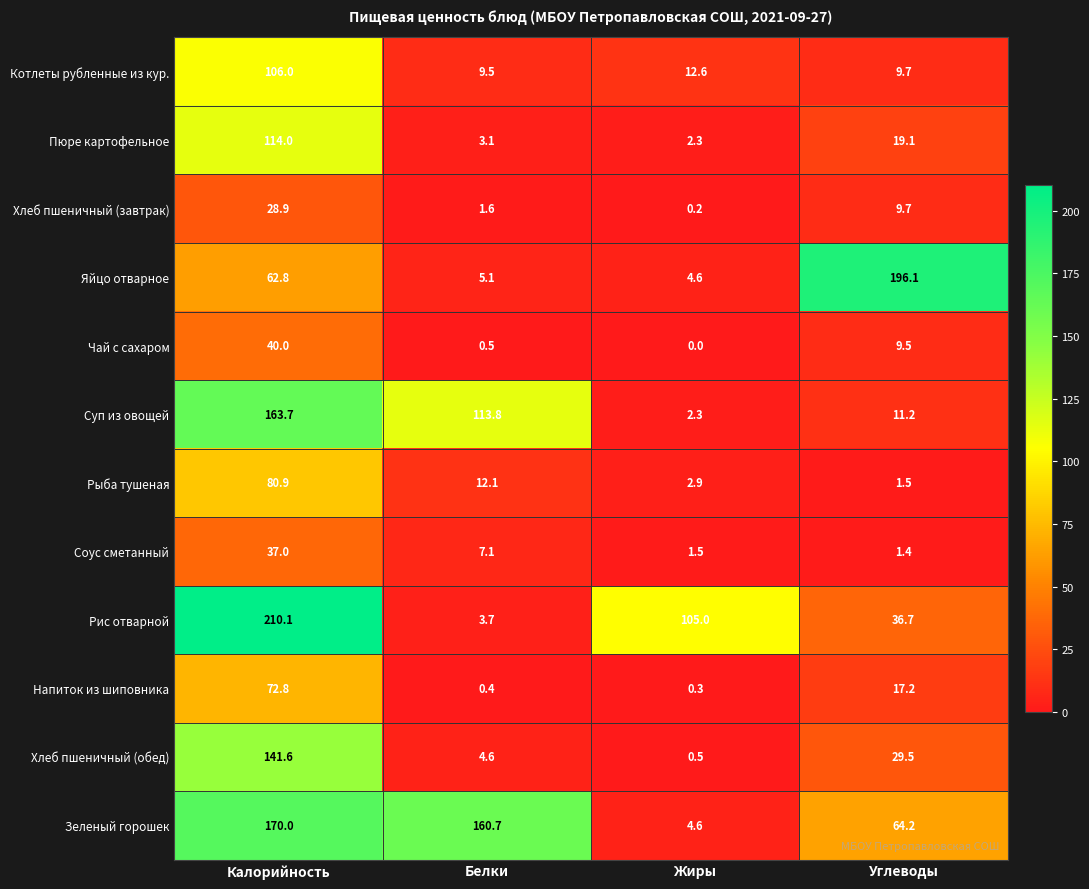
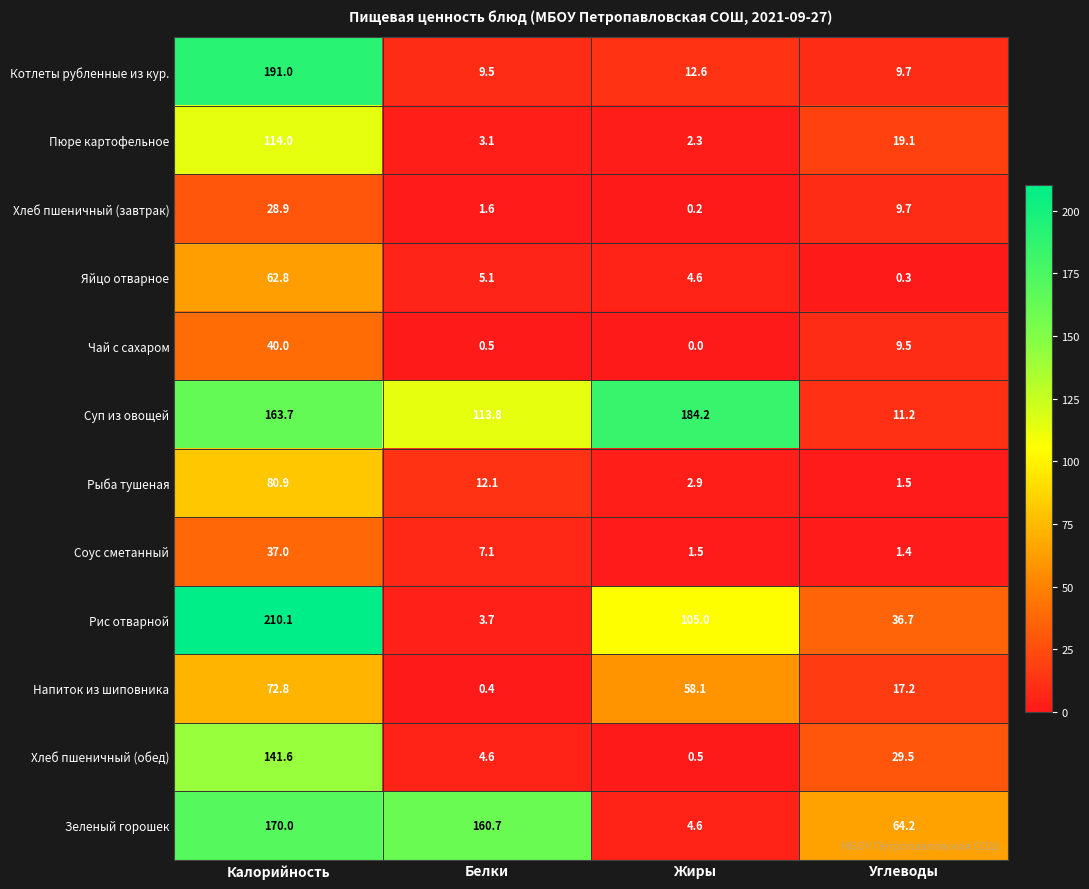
  {
    "Котлеты рубленные из кур.": {
-     "Калорийность": 106.0,
+     "Калорийность": 191.0,
      "Белки": 9.5,
      "Жиры": 12.6,
      "Углеводы": 9.7
    },
    "Пюре картофельное": {
      "Калорийность": 114.0,
      "Белки": 3.1,
      "Жиры": 2.3,
      "Углеводы": 19.1
    },
    "Хлеб пшеничный (завтрак)": {
      "Калорийность": 28.9,
      "Белки": 1.6,
      "Жиры": 0.2,
      "Углеводы": 9.7
    },
    "Яйцо отварное": {
      "Калорийность": 62.8,
      "Белки": 5.1,
      "Жиры": 4.6,
-     "Углеводы": 196.1
+     "Углеводы": 0.3
    },
    "Чай с сахаром": {
      "Калорийность": 40.0,
      "Белки": 0.5,
      "Жиры": 0.0,
      "Углеводы": 9.5
    },
    "Суп из овощей": {
      "Калорийность": 163.7,
      "Белки": 113.8,
-     "Жиры": 2.3,
+     "Жиры": 184.2,
      "Углеводы": 11.2
    },
    "Рыба тушеная": {
      "Калорийность": 80.9,
      "Белки": 12.1,
      "Жиры": 2.9,
      "Углеводы": 1.5
    },
    "Соус сметанный": {
      "Калорийность": 37.0,
      "Белки": 7.1,
      "Жиры": 1.5,
      "Углеводы": 1.4
    },
    "Рис отварной": {
      "Калорийность": 210.1,
      "Белки": 3.7,
      "Жиры": 105.0,
      "Углеводы": 36.7
    },
    "Напиток из шиповника": {
      "Калорийность": 72.8,
      "Белки": 0.4,
-     "Жиры": 0.3,
+     "Жиры": 58.1,
      "Углеводы": 17.2
    },
    "Хлеб пшеничный (обед)": {
      "Калорийность": 141.6,
      "Белки": 4.6,
      "Жиры": 0.5,
      "Углеводы": 29.5
    },
    "Зеленый горошек": {
      "Калорийность": 170.0,
      "Белки": 160.7,
      "Жиры": 4.6
    }
  }
